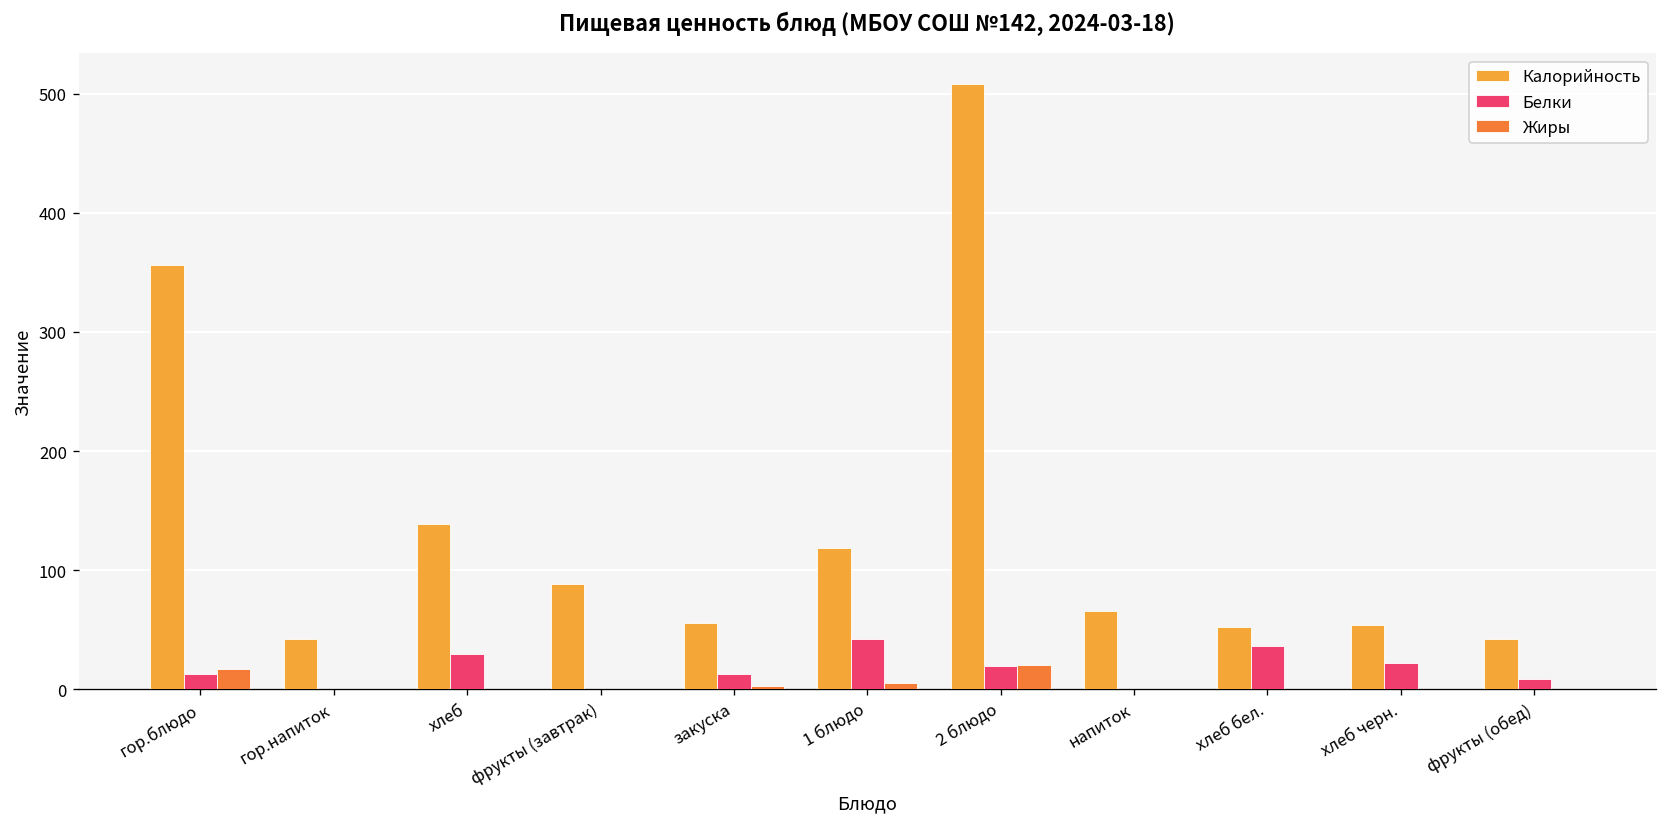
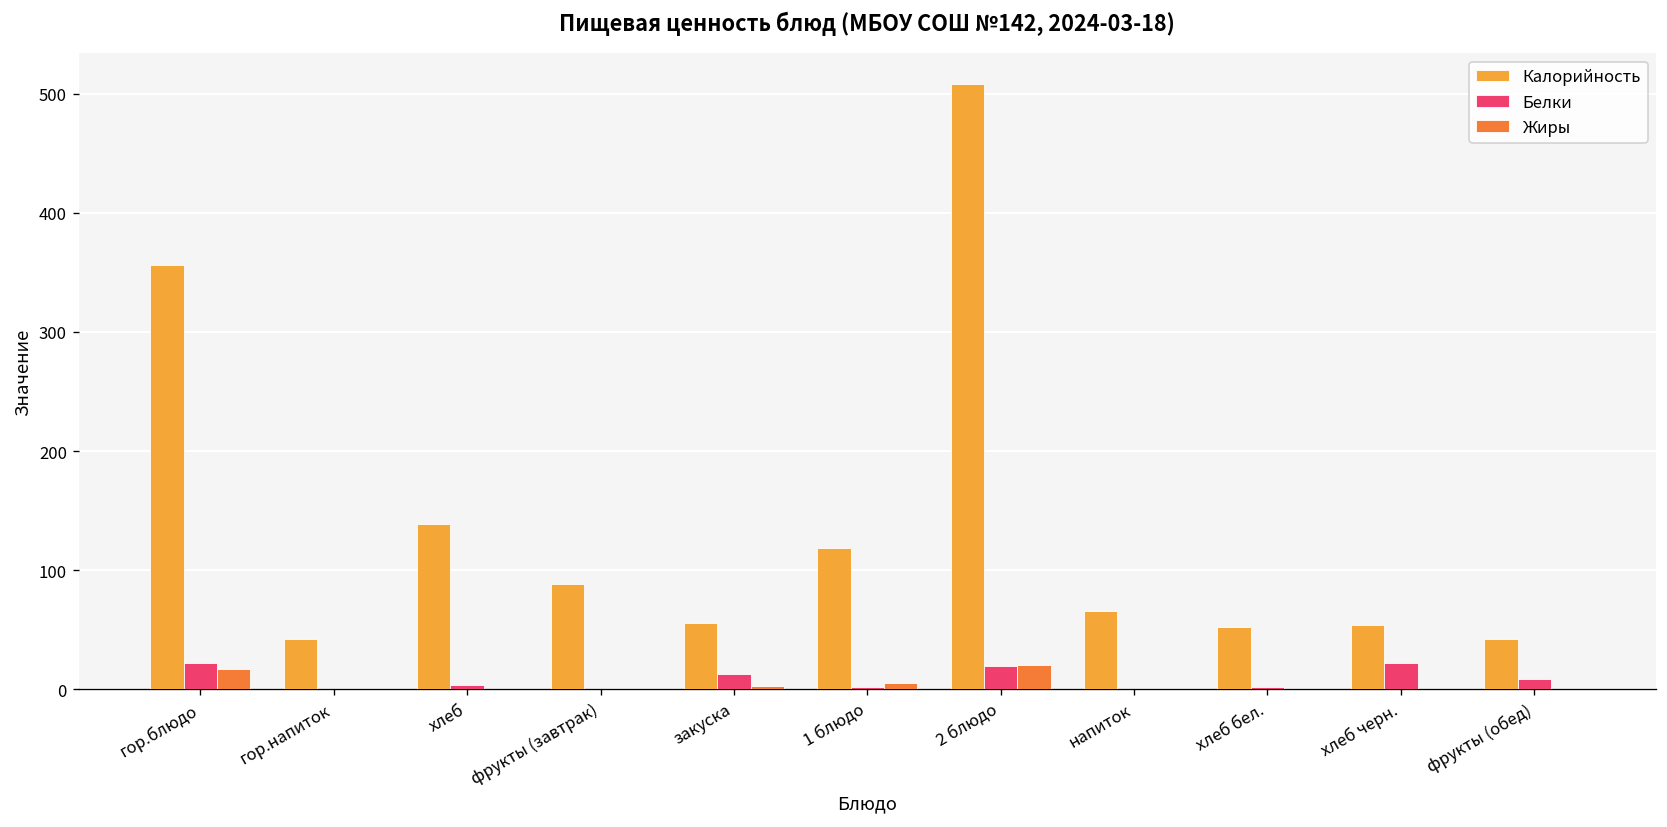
  {
    "Белки": {
-     "гор.блюдо": 10,
-     "хлеб": 30,
+     "гор.блюдо": 20,
+     "хлеб": 0,
      "закуска": 10,
-     "1 блюдо": 40,
+     "1 блюдо": 0,
      "2 блюдо": 20,
      "напиток": 0,
-     "хлеб бел.": 40,
+     "хлеб бел.": 0,
      "хлеб черн.": 20,
      "фрукты (обед)": 10
    }
  }
